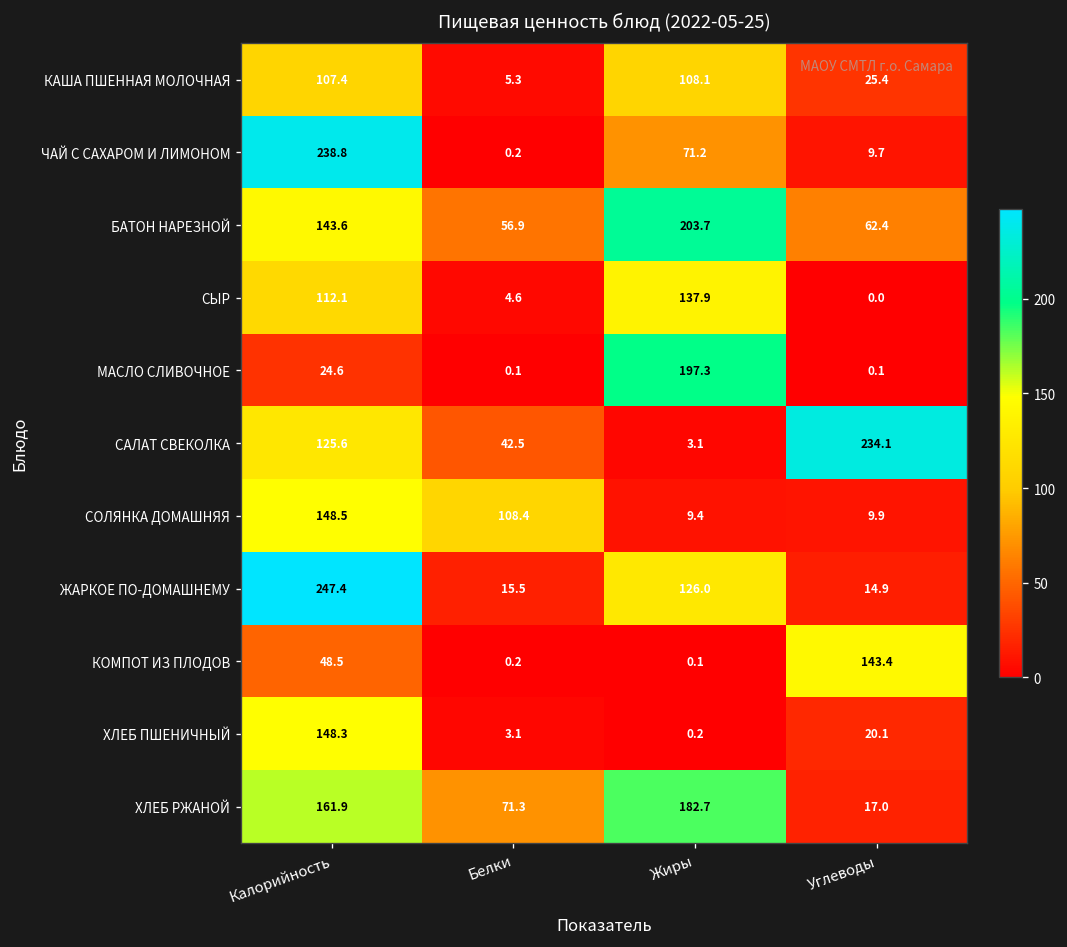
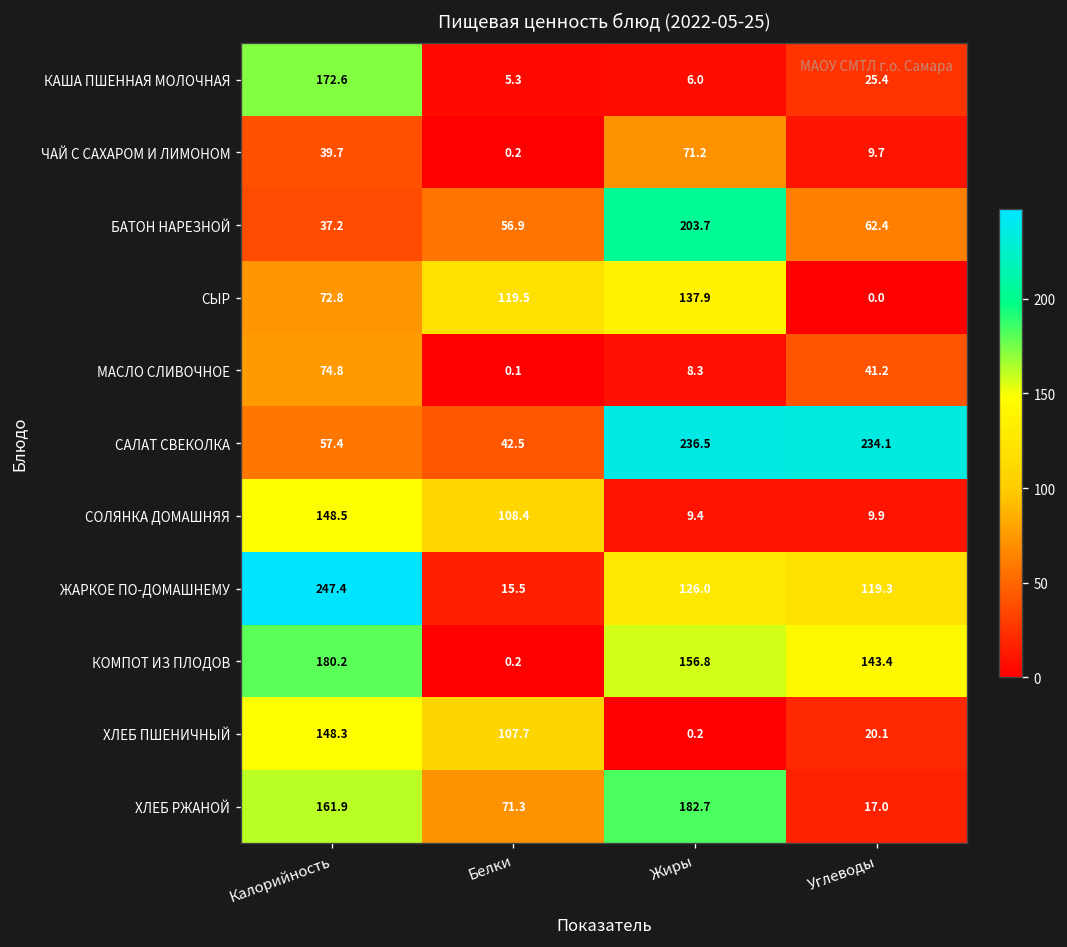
  {
    "КАША ПШЕННАЯ МОЛОЧНАЯ": {
-     "Калорийность": 107.4,
+     "Калорийность": 172.6,
      "Белки": 5.3,
-     "Жиры": 108.1
+     "Жиры": 6.0
    },
    "ЧАЙ С САХАРОМ И ЛИМОНОМ": {
-     "Калорийность": 238.8,
+     "Калорийность": 39.7,
      "Белки": 0.2,
      "Жиры": 71.2,
      "Углеводы": 9.7
    },
    "БАТОН НАРЕЗНОЙ": {
-     "Калорийность": 143.6,
+     "Калорийность": 37.2,
      "Белки": 56.9,
      "Жиры": 203.7,
      "Углеводы": 62.4
    },
    "СЫР": {
-     "Калорийность": 112.1,
-     "Белки": 4.6,
+     "Калорийность": 72.8,
+     "Белки": 119.5,
      "Жиры": 137.9,
      "Углеводы": 0.0
    },
    "МАСЛО СЛИВОЧНОЕ": {
-     "Калорийность": 24.6,
+     "Калорийность": 74.8,
      "Белки": 0.1,
-     "Жиры": 197.3,
-     "Углеводы": 0.1
+     "Жиры": 8.3,
+     "Углеводы": 41.2
    },
    "САЛАТ СВЕКОЛКА": {
-     "Калорийность": 125.6,
+     "Калорийность": 57.4,
      "Белки": 42.5,
-     "Жиры": 3.1,
+     "Жиры": 236.5,
      "Углеводы": 234.1
    },
    "СОЛЯНКА ДОМАШНЯЯ": {
      "Калорийность": 148.5,
      "Белки": 108.4,
      "Жиры": 9.4,
      "Углеводы": 9.9
    },
    "ЖАРКОЕ ПО-ДОМАШНЕМУ": {
      "Калорийность": 247.4,
      "Белки": 15.5,
      "Жиры": 126.0,
-     "Углеводы": 14.9
+     "Углеводы": 119.3
    },
    "КОМПОТ ИЗ ПЛОДОВ": {
-     "Калорийность": 48.5,
+     "Калорийность": 180.2,
      "Белки": 0.2,
-     "Жиры": 0.1,
+     "Жиры": 156.8,
      "Углеводы": 143.4
    },
    "ХЛЕБ ПШЕНИЧНЫЙ": {
      "Калорийность": 148.3,
-     "Белки": 3.1,
+     "Белки": 107.7,
      "Жиры": 0.2,
      "Углеводы": 20.1
    },
    "ХЛЕБ РЖАНОЙ": {
      "Калорийность": 161.9,
      "Белки": 71.3,
      "Жиры": 182.7,
      "Углеводы": 17.0
    }
  }
